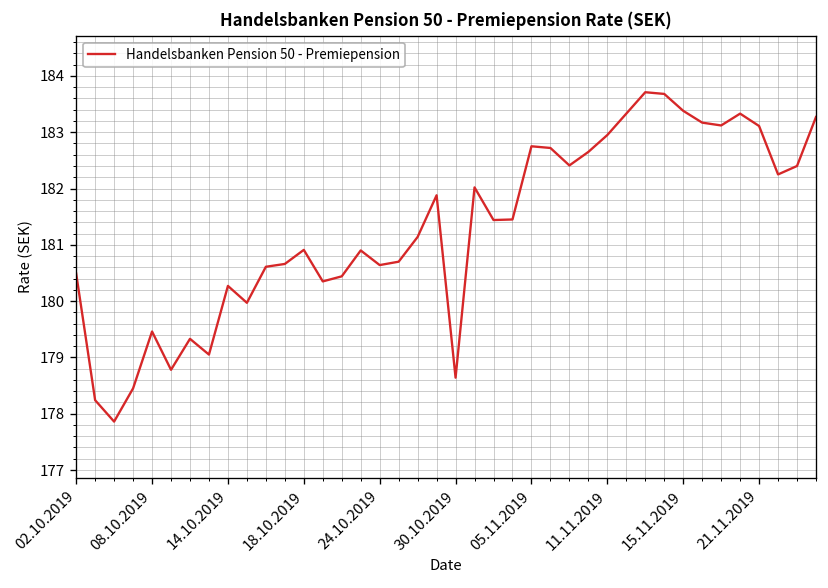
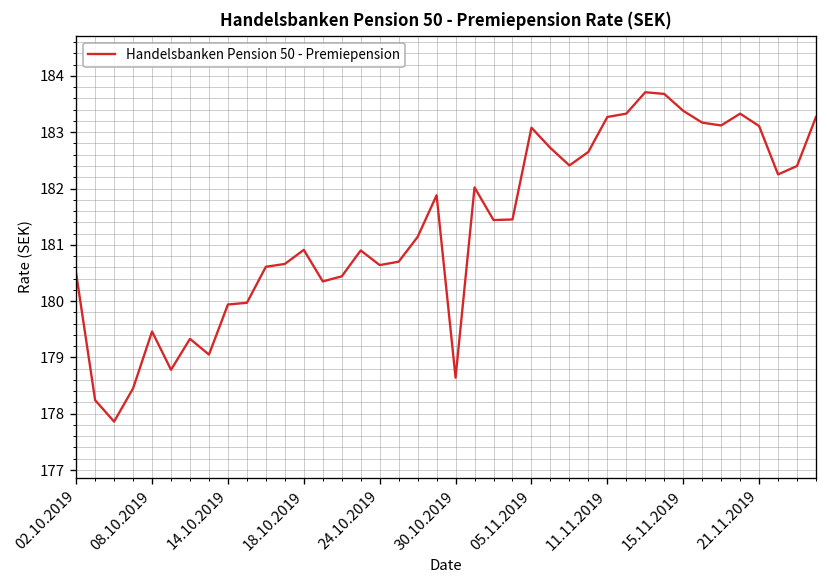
  {
    "02.10.2019": 180.5,
    "08.10.2019": 179.5,
-   "14.10.2019": 180.3,
+   "14.10.2019": 179.9,
    "18.10.2019": 180.9,
    "24.10.2019": 180.6,
    "30.10.2019": 178.6,
-   "05.11.2019": 182.8,
-   "11.11.2019": 183.0,
+   "05.11.2019": 183.1,
+   "11.11.2019": 183.3,
    "15.11.2019": 183.4,
    "21.11.2019": 183.1
  }
